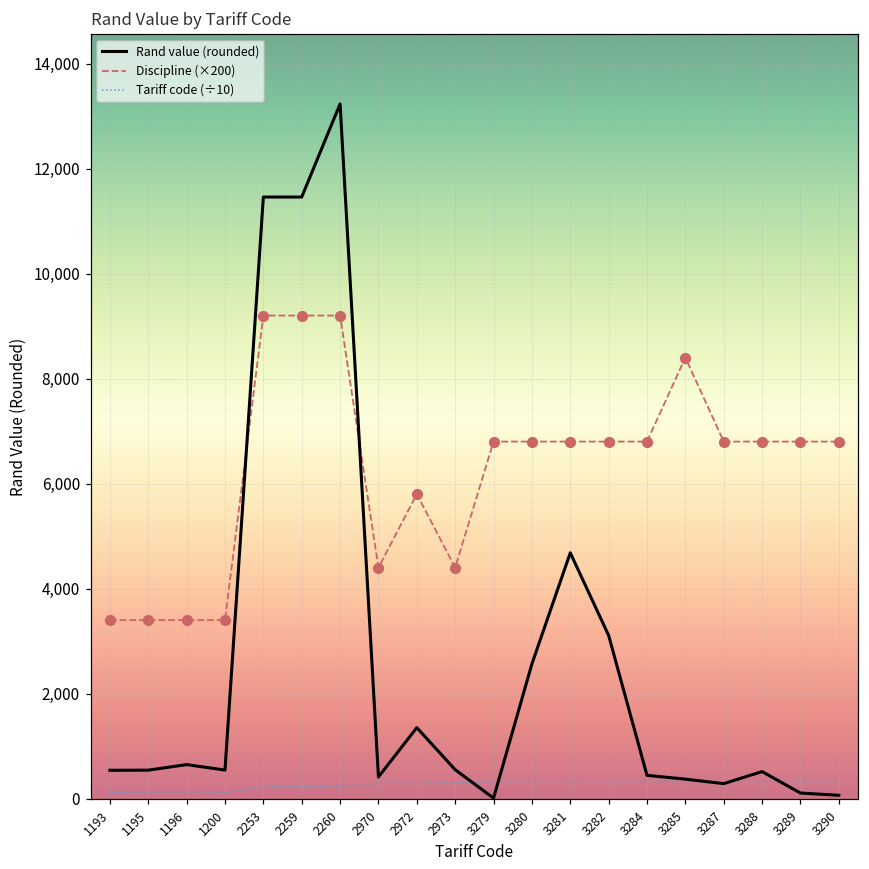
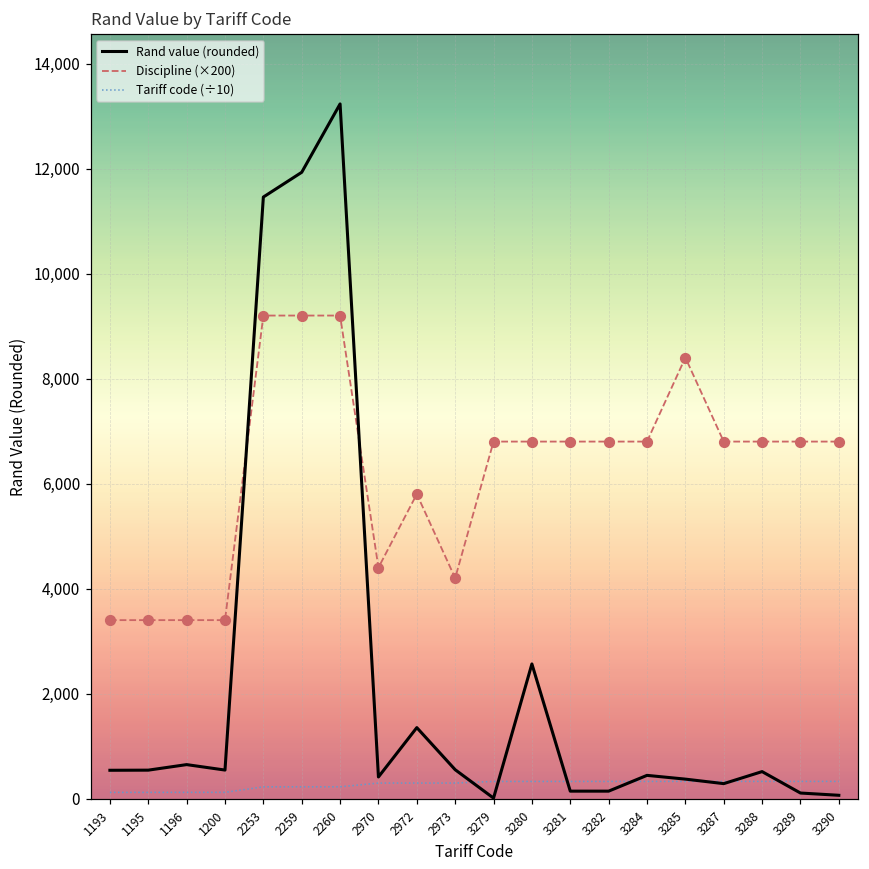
  {
    "Rand value (rounded)": {
      "1193": "500",
      "1195": "500",
      "1196": "600",
      "1200": "500",
      "2253": "11,500",
-     "2259": "11,500",
+     "2259": "11,900",
      "2260": "13,200",
      "2970": "400",
      "2972": "1,400",
      "2973": "600",
      "3279": "0",
      "3280": "2,600",
-     "3281": "4,700",
-     "3282": "3,100",
+     "3281": "100",
+     "3282": "100",
      "3284": "400",
      "3288": "500",
      "3289": "100",
      "3290": "100"
    },
    "Discipline (×200)": {
      "1193": "3,400",
      "1195": "3,400",
      "1196": "3,400",
      "1200": "3,400",
      "2253": "9,200",
      "2259": "9,200",
      "2260": "9,200",
      "2970": "4,400",
      "2972": "5,800",
-     "2973": "4,400",
+     "2973": "4,200",
      "3279": "6,800",
      "3280": "6,800",
      "3281": "6,800",
      "3282": "6,800",
      "3284": "6,800",
      "3285": "8,400",
      "3287": "6,800",
      "3288": "6,800",
      "3289": "6,800",
      "3290": "6,800"
    },
    "Tariff code (÷10)": {
      "1193": "100",
      "1195": "100",
      "1196": "100",
      "1200": "100",
      "2253": "200",
      "2259": "200",
      "2260": "200",
      "2970": "300",
      "2972": "300",
      "2973": "300",
      "3279": "300",
      "3280": "300",
      "3281": "300",
      "3282": "300",
      "3284": "300",
      "3288": "300",
      "3289": "300",
      "3290": "300"
    }
  }
